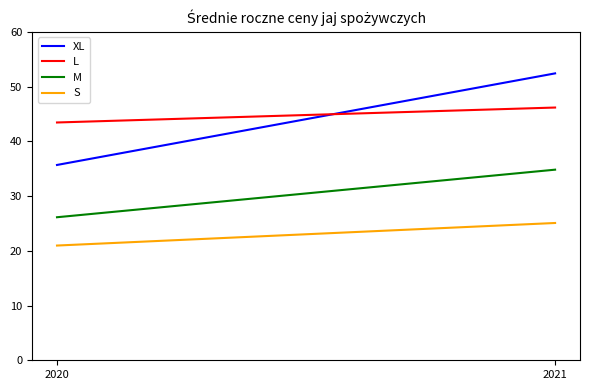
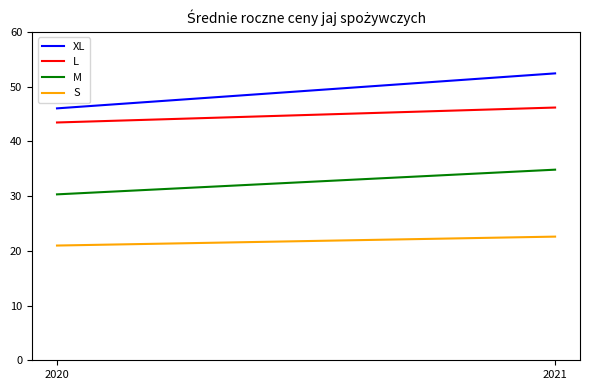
  {
    "XL": {
-     "2020": 36,
+     "2020": 46,
      "2021": 52
    },
    "L": {
      "2020": 43,
      "2021": 46
    },
    "M": {
-     "2020": 26,
+     "2020": 30,
      "2021": 35
    },
    "S": {
      "2020": 21,
-     "2021": 25
+     "2021": 23
    }
  }
